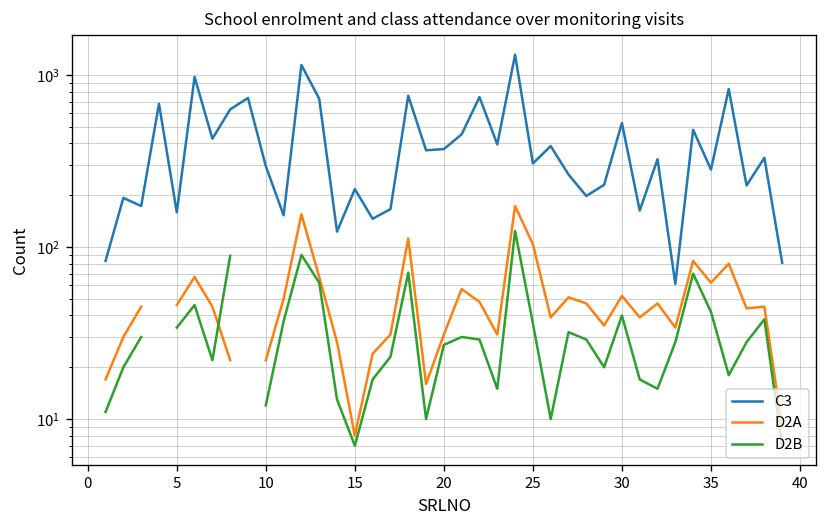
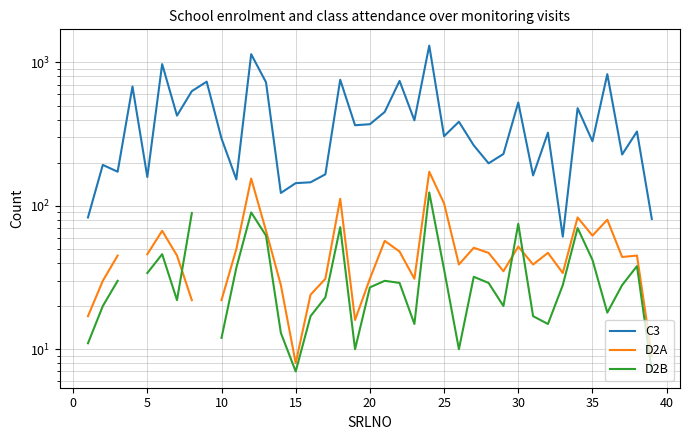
  {
    "C3": {
      "5": 160,
      "10": 300,
-     "15": 220,
+     "15": 140,
      "20": 370,
      "25": 310,
      "30": 530,
      "35": 280
    },
    "D2A": {
      "5": 46,
      "10": 22,
      "15": 8,
      "20": 31,
      "25": 100,
      "30": 52,
      "35": 62
    },
    "D2B": {
      "5": 34,
      "10": 12,
      "15": 7,
      "20": 27,
      "25": 36,
-     "30": 40,
+     "30": 80,
      "35": 42
    }
  }
